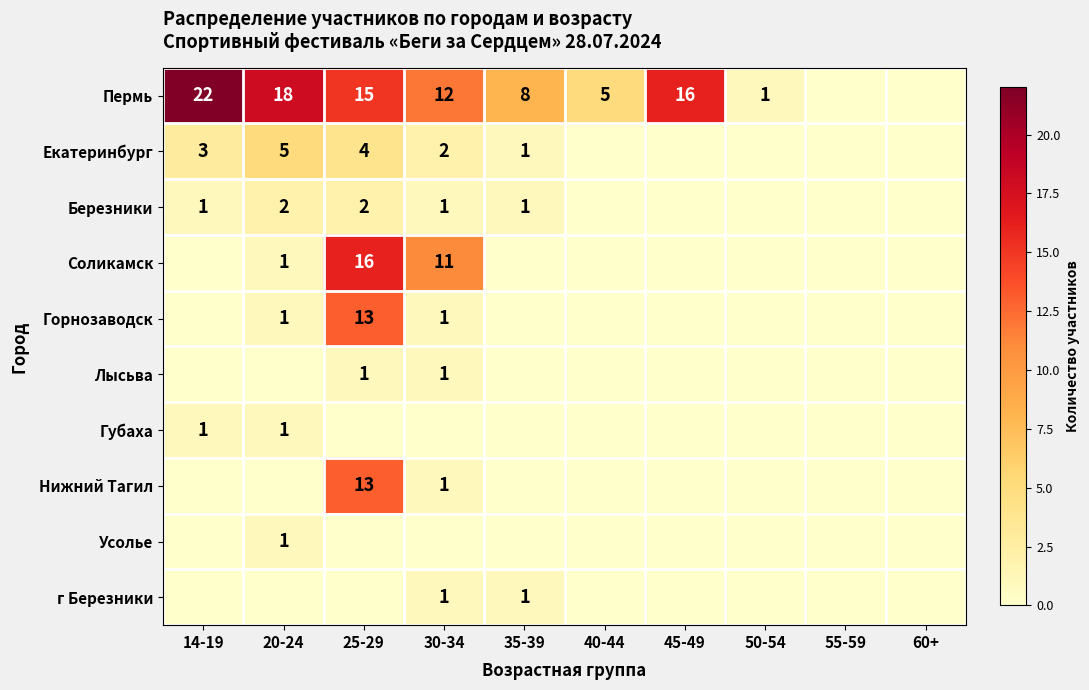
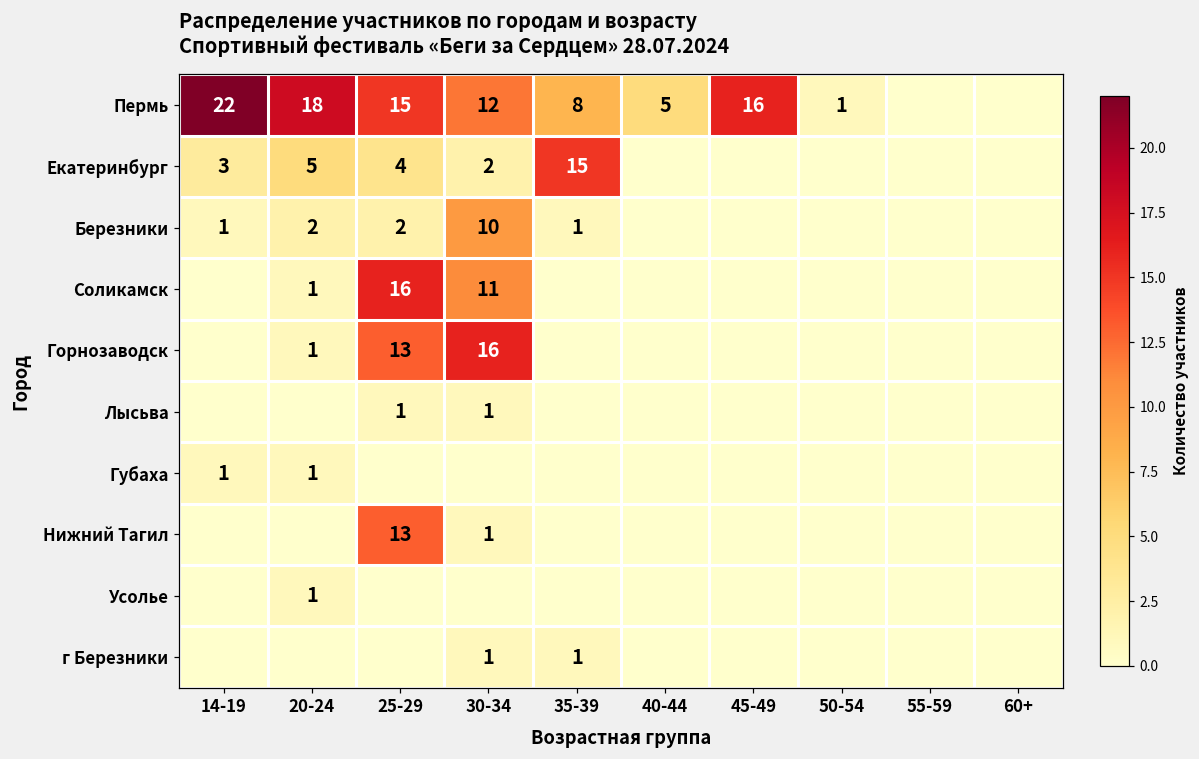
  {
    "Пермь": {
      "14-19": 22,
      "20-24": 18,
      "25-29": 15,
      "30-34": 12,
      "35-39": 8,
      "40-44": 5,
      "45-49": 16,
      "50-54": 1
    },
    "Екатеринбург": {
      "14-19": 3,
      "20-24": 5,
      "25-29": 4,
      "30-34": 2,
-     "35-39": 1
+     "35-39": 15
    },
    "Березники": {
      "14-19": 1,
      "20-24": 2,
      "25-29": 2,
-     "30-34": 1,
+     "30-34": 10,
      "35-39": 1
    },
    "Соликамск": {
      "20-24": 1,
      "25-29": 16,
      "30-34": 11
    },
    "Горнозаводск": {
      "20-24": 1,
      "25-29": 13,
-     "30-34": 1
+     "30-34": 16
    },
    "Лысьва": {
      "25-29": 1,
      "30-34": 1
    },
    "Губаха": {
      "14-19": 1,
      "20-24": 1
    },
    "Нижний Тагил": {
      "25-29": 13,
      "30-34": 1
    },
    "Усолье": {
      "20-24": 1
    },
    "г Березники": {
      "30-34": 1,
      "35-39": 1
    }
  }
